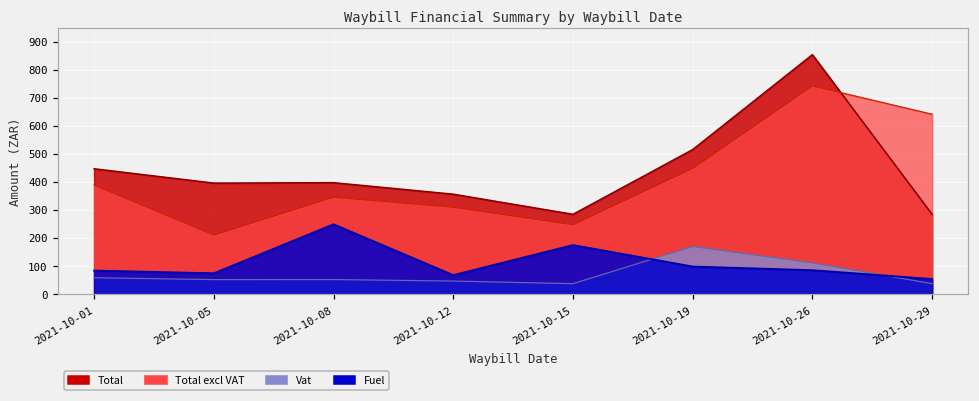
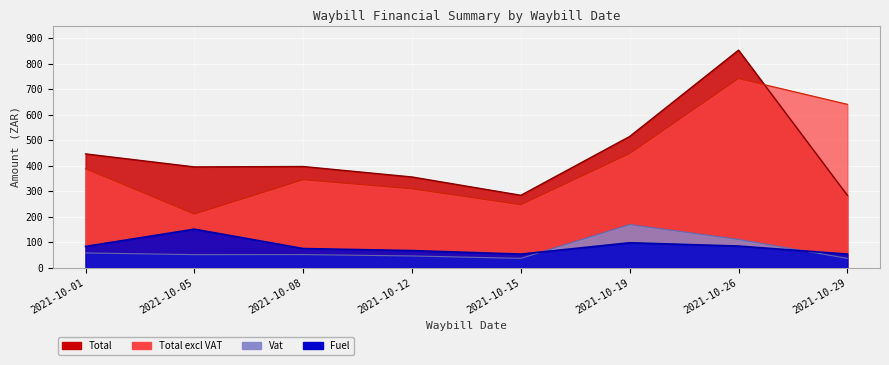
  {
    "Total": {
      "2021-10-01": 450,
      "2021-10-05": 400,
      "2021-10-08": 400,
      "2021-10-12": 360,
      "2021-10-15": 280,
      "2021-10-19": 520,
      "2021-10-26": 850,
      "2021-10-29": 280
    },
    "Total excl VAT": {
      "2021-10-01": 390,
      "2021-10-05": 210,
      "2021-10-08": 350,
      "2021-10-12": 310,
      "2021-10-15": 250,
      "2021-10-19": 450,
      "2021-10-26": 740,
      "2021-10-29": 640
    },
    "Vat": {
      "2021-10-01": 60,
      "2021-10-05": 50,
      "2021-10-08": 50,
      "2021-10-12": 50,
      "2021-10-15": 40,
      "2021-10-19": 170,
      "2021-10-26": 110,
      "2021-10-29": 40
    },
    "Fuel": {
      "2021-10-01": 80,
-     "2021-10-05": 70,
-     "2021-10-08": 250,
+     "2021-10-05": 150,
+     "2021-10-08": 80,
      "2021-10-12": 70,
-     "2021-10-15": 170,
+     "2021-10-15": 50,
      "2021-10-19": 100,
      "2021-10-26": 90,
      "2021-10-29": 50
    }
  }
